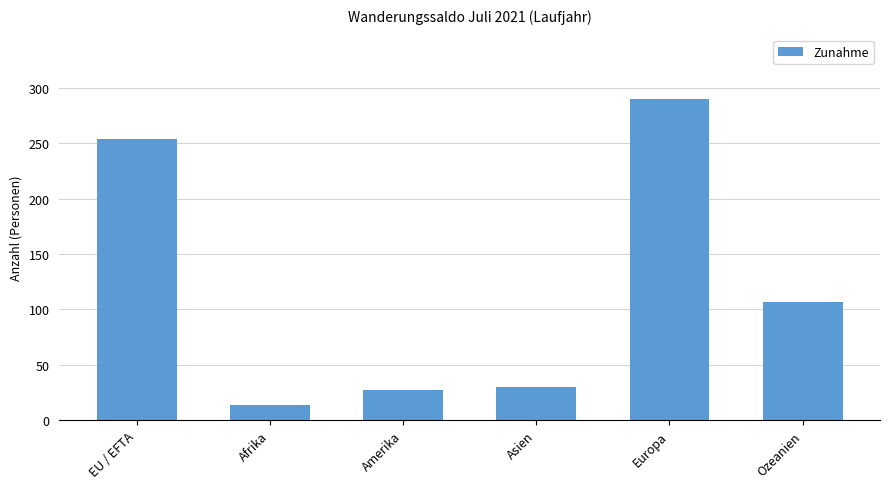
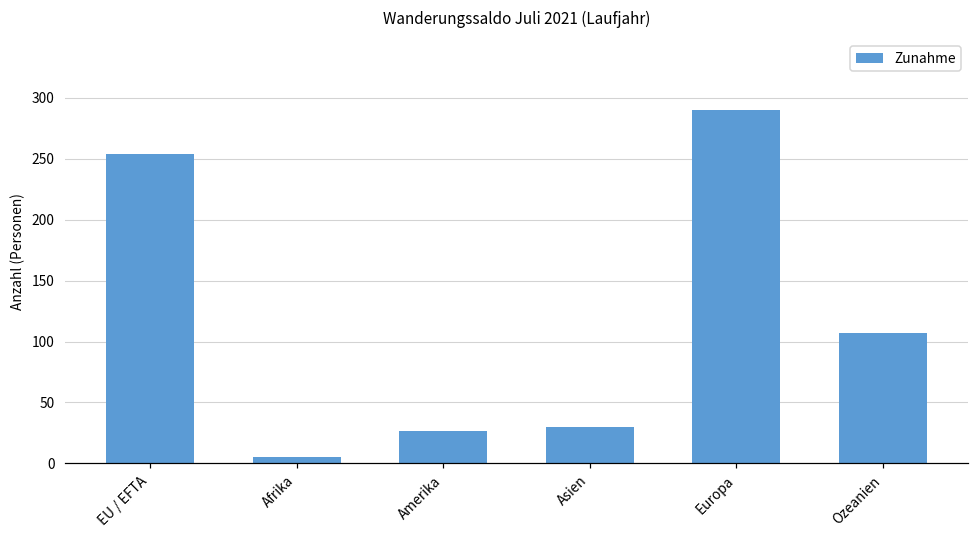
  {
    "EU / EFTA": 254,
-   "Afrika": 14,
+   "Afrika": 5,
    "Amerika": 27,
    "Asien": 30,
    "Europa": 290,
    "Ozeanien": 107
  }
